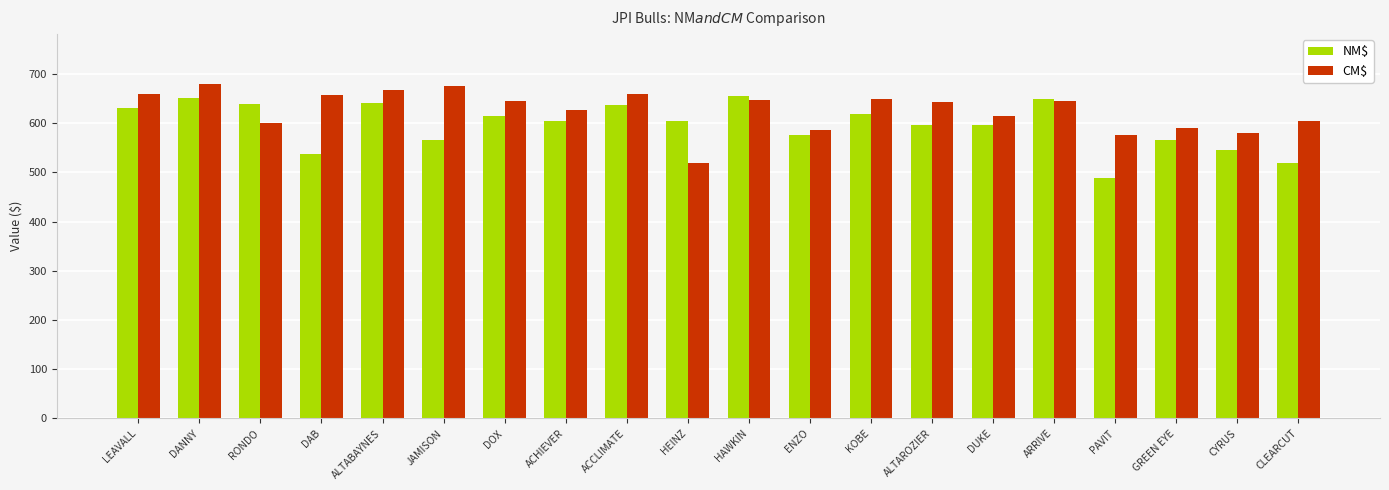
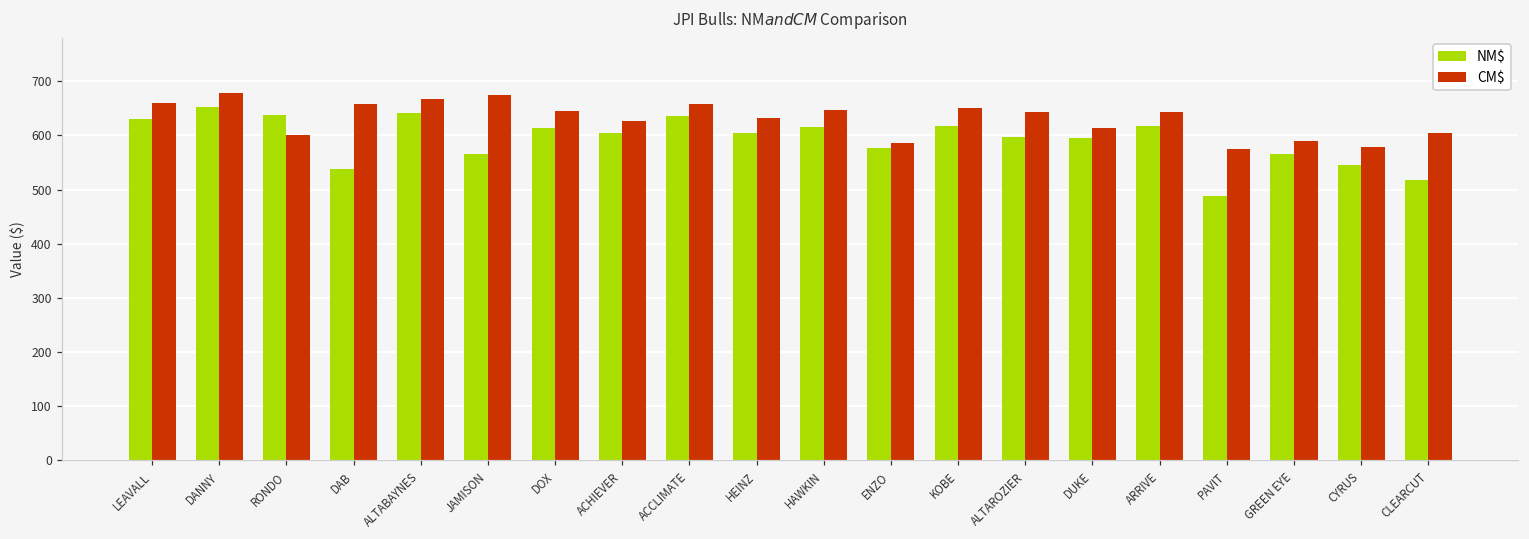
  {
    "NM$": {
      "LEAVALL": 630,
      "DANNY": 650,
      "RONDO": 640,
      "DAB": 540,
      "ALTABAYNES": 640,
      "JAMISON": 570,
      "DOX": 610,
      "ACHIEVER": 600,
      "ACCLIMATE": 640,
      "HEINZ": 600,
-     "HAWKIN": 660,
+     "HAWKIN": 620,
      "ENZO": 580,
      "KOBE": 620,
      "ALTAROZIER": 600,
      "DUKE": 600,
-     "ARRIVE": 650,
+     "ARRIVE": 620,
      "PAVIT": 490,
      "GREEN EYE": 570,
      "CYRUS": 550,
      "CLEARCUT": 520
    },
    "CM$": {
      "LEAVALL": 660,
      "DANNY": 680,
      "RONDO": 600,
      "DAB": 660,
      "ALTABAYNES": 670,
      "JAMISON": 680,
      "DOX": 650,
      "ACHIEVER": 630,
      "ACCLIMATE": 660,
-     "HEINZ": 520,
+     "HEINZ": 630,
      "HAWKIN": 650,
      "ENZO": 590,
      "KOBE": 650,
      "ALTAROZIER": 640,
      "DUKE": 610,
      "ARRIVE": 640,
      "PAVIT": 580,
      "GREEN EYE": 590,
      "CYRUS": 580,
      "CLEARCUT": 600
    }
  }
